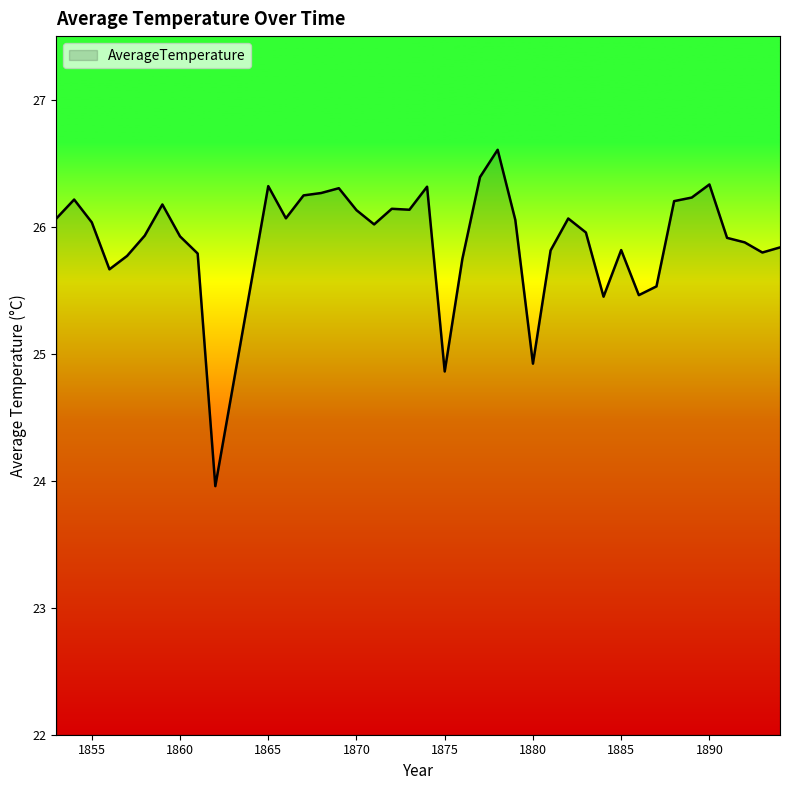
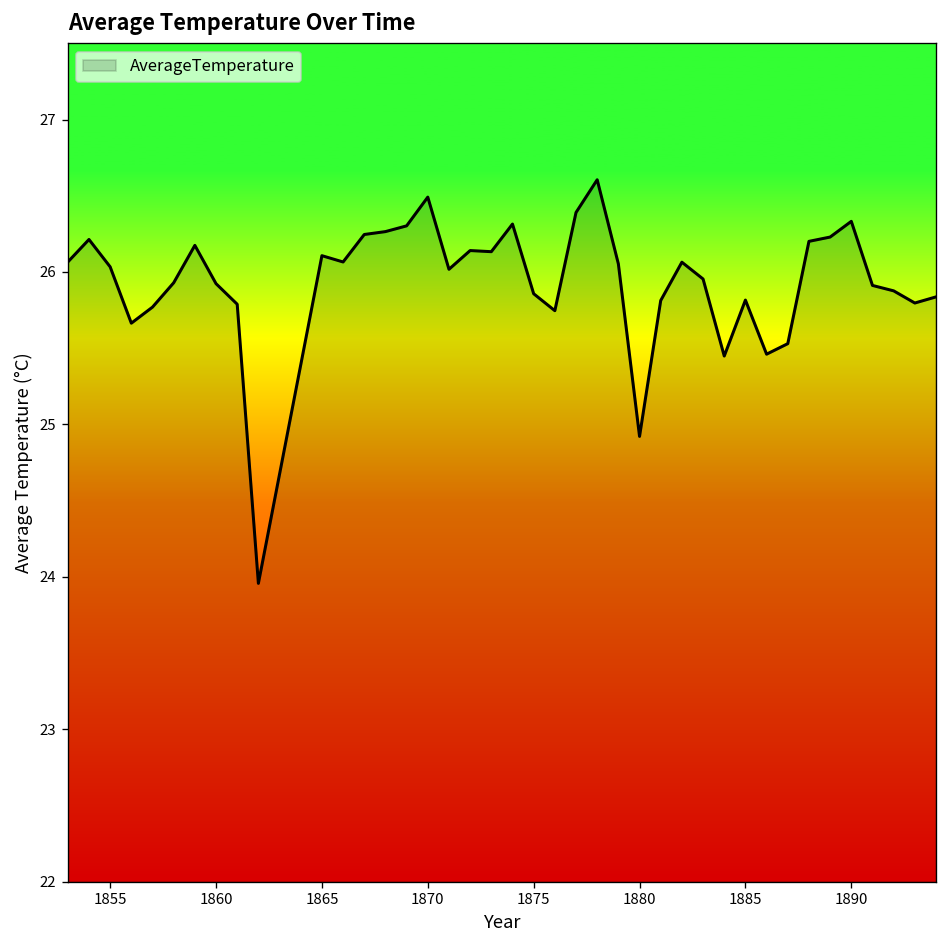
  {
    "1855": 26.03,
    "1860": 25.92,
-   "1865": 26.32,
-   "1870": 26.13,
-   "1875": 24.86,
+   "1865": 26.11,
+   "1870": 26.49,
+   "1875": 25.86,
    "1880": 24.92,
    "1885": 25.82,
    "1890": 26.33
  }
